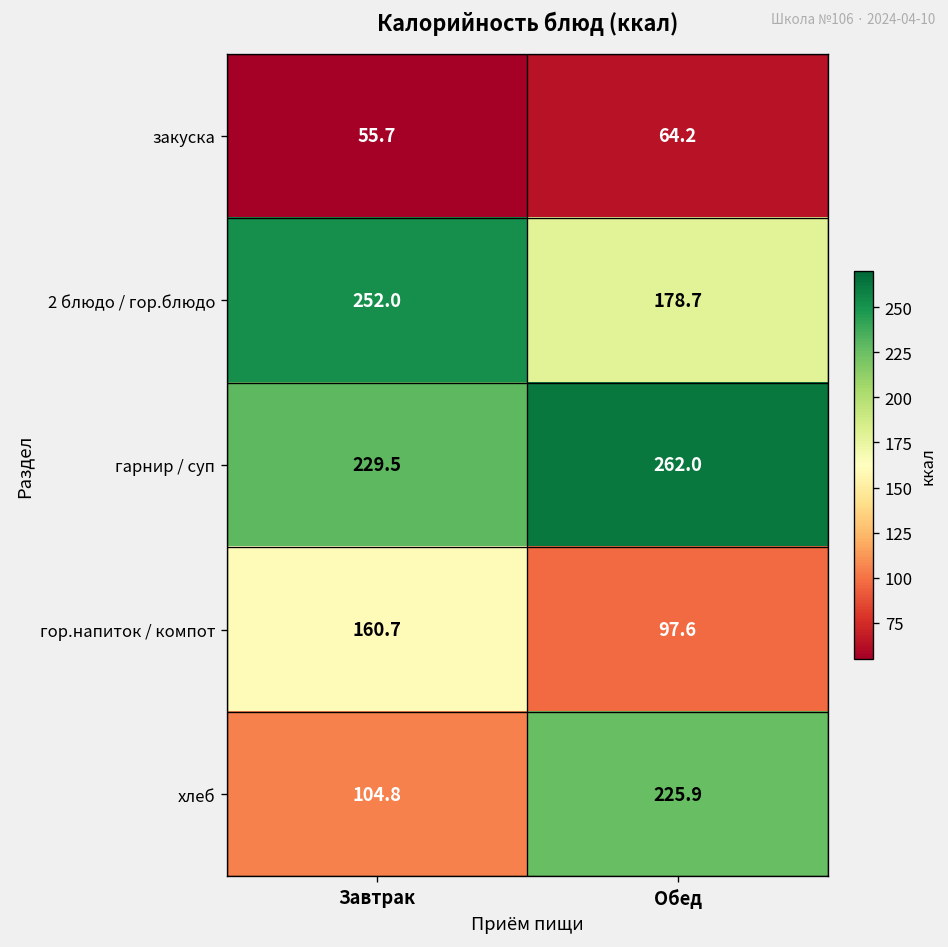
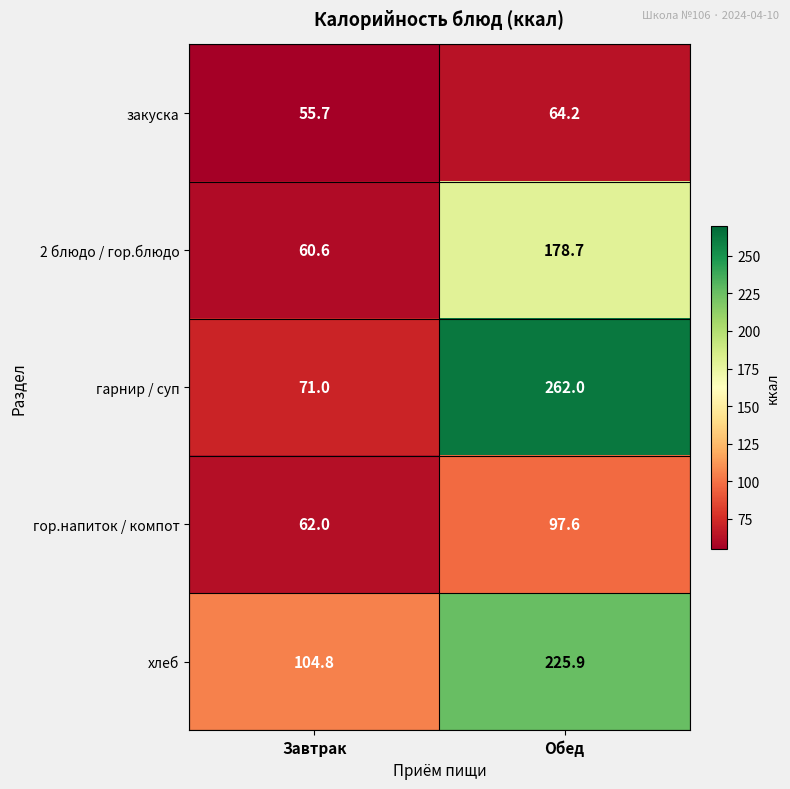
  {
    "закуска": {
      "Завтрак": 55.7,
      "Обед": 64.2
    },
    "2 блюдо / гор.блюдо": {
-     "Завтрак": 252.0,
+     "Завтрак": 60.6,
      "Обед": 178.7
    },
    "гарнир / суп": {
-     "Завтрак": 229.5,
+     "Завтрак": 71.0,
      "Обед": 262.0
    },
    "гор.напиток / компот": {
-     "Завтрак": 160.7,
+     "Завтрак": 62.0,
      "Обед": 97.6
    },
    "хлеб": {
      "Завтрак": 104.8,
      "Обед": 225.9
    }
  }
